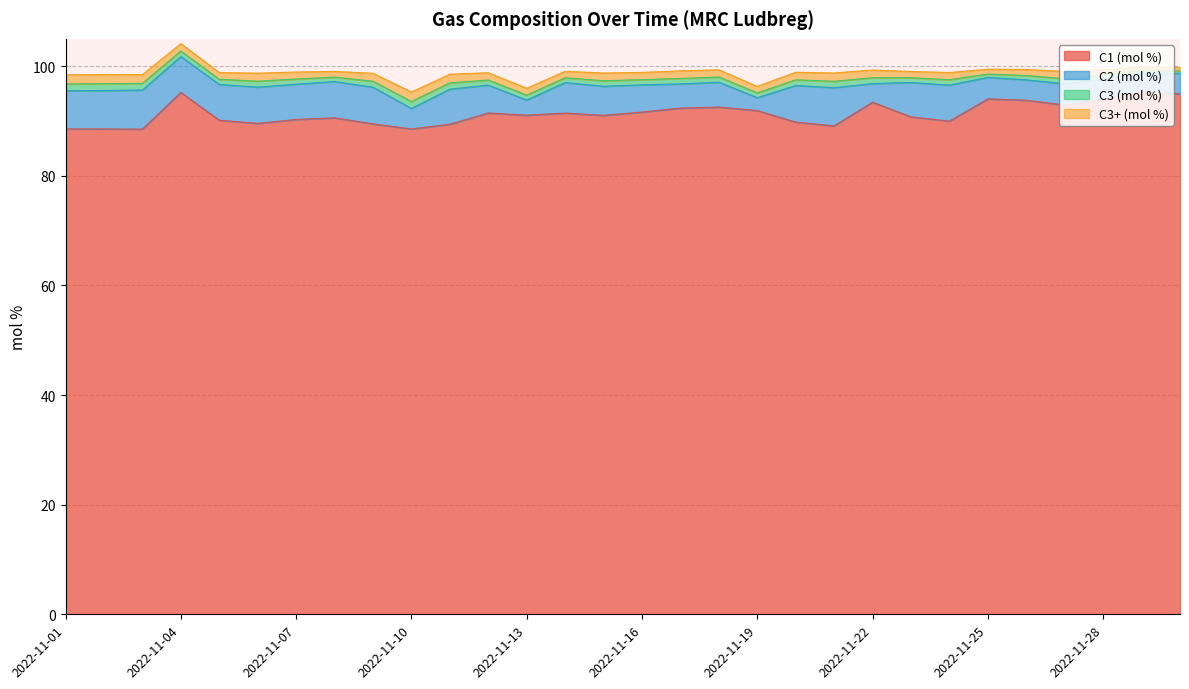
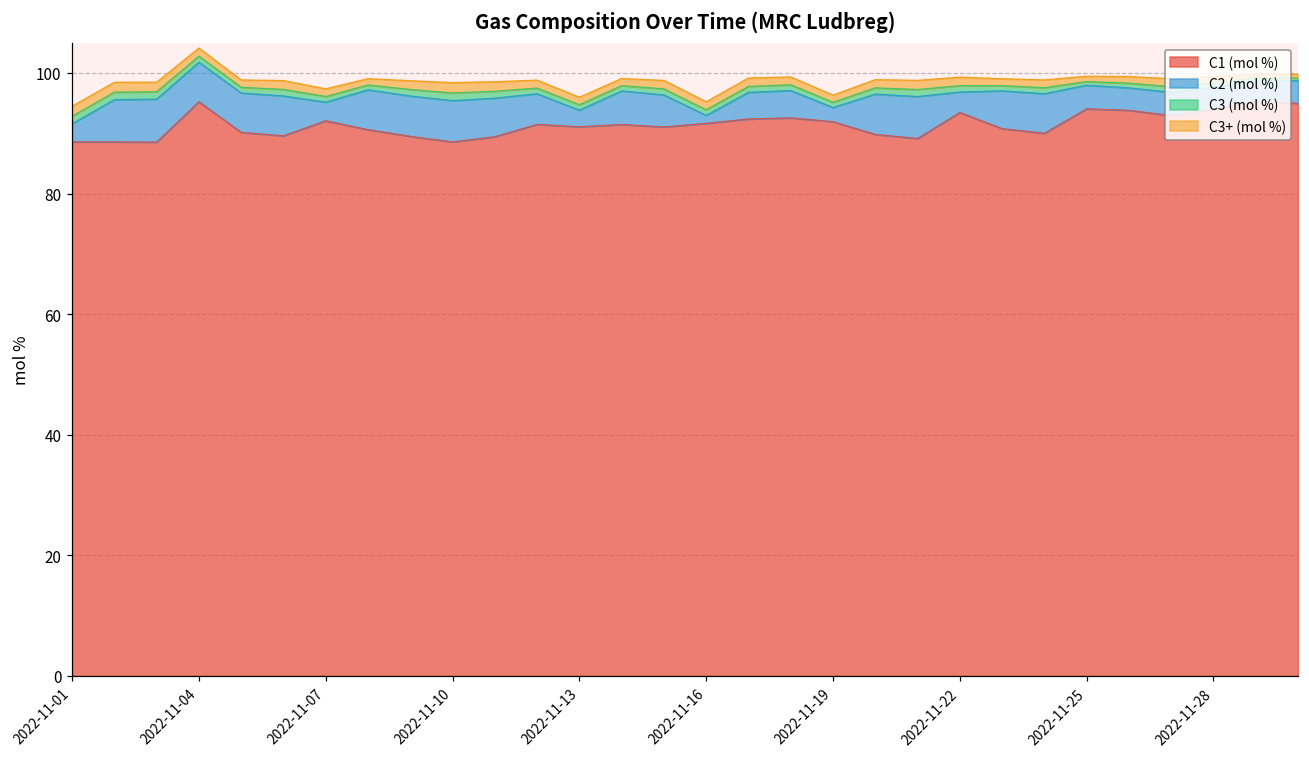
  {
    "C1 (mol %)": {
      "2022-11-01": 89,
      "2022-11-04": 95,
-     "2022-11-07": 90,
+     "2022-11-07": 92,
      "2022-11-10": 89,
      "2022-11-13": 91,
      "2022-11-16": 92,
      "2022-11-19": 92,
      "2022-11-22": 93,
      "2022-11-25": 94
    },
    "C2 (mol %)": {
-     "2022-11-01": 7,
+     "2022-11-01": 3,
      "2022-11-04": 7,
-     "2022-11-07": 6,
-     "2022-11-10": 4,
+     "2022-11-07": 3,
+     "2022-11-10": 7,
      "2022-11-13": 3,
-     "2022-11-16": 5,
+     "2022-11-16": 1,
      "2022-11-19": 2,
      "2022-11-22": 3,
      "2022-11-25": 4
    },
    "C3 (mol %)": {
      "2022-11-01": 1,
      "2022-11-04": 1,
      "2022-11-07": 1,
      "2022-11-10": 1,
      "2022-11-13": 1,
      "2022-11-16": 1,
      "2022-11-19": 1,
      "2022-11-22": 1,
      "2022-11-25": 1
    },
    "C3+ (mol %)": {
      "2022-11-01": 2,
      "2022-11-04": 1,
      "2022-11-07": 1,
      "2022-11-10": 2,
      "2022-11-13": 1,
      "2022-11-16": 1,
      "2022-11-19": 1,
      "2022-11-22": 1,
      "2022-11-25": 1
    }
  }
